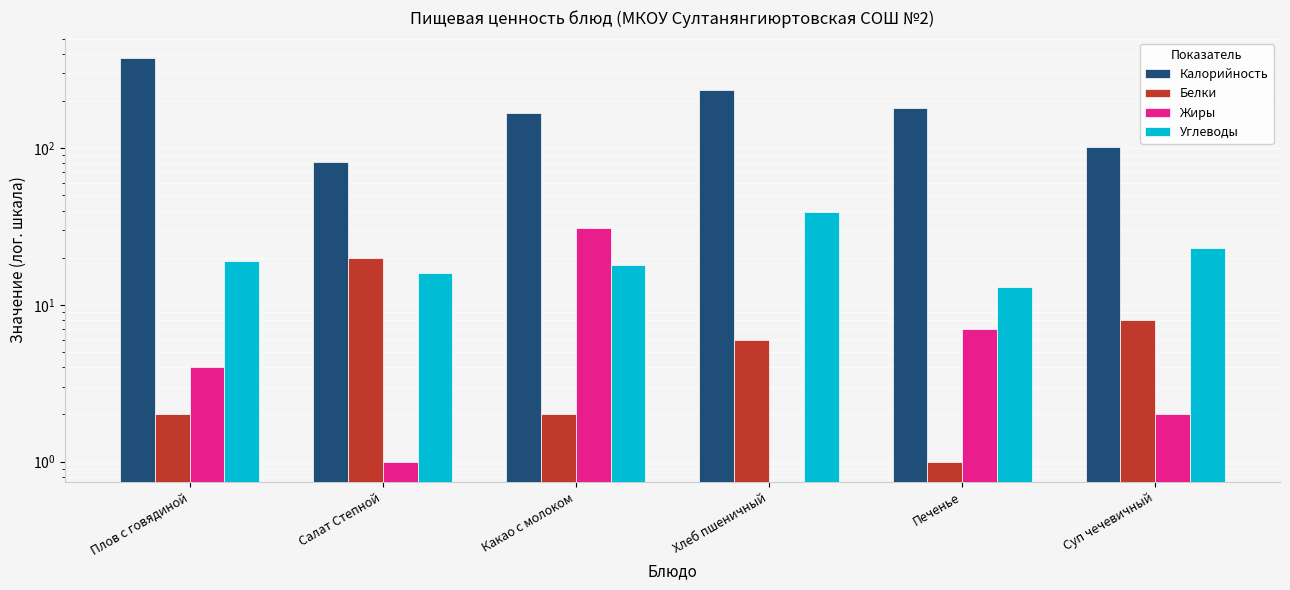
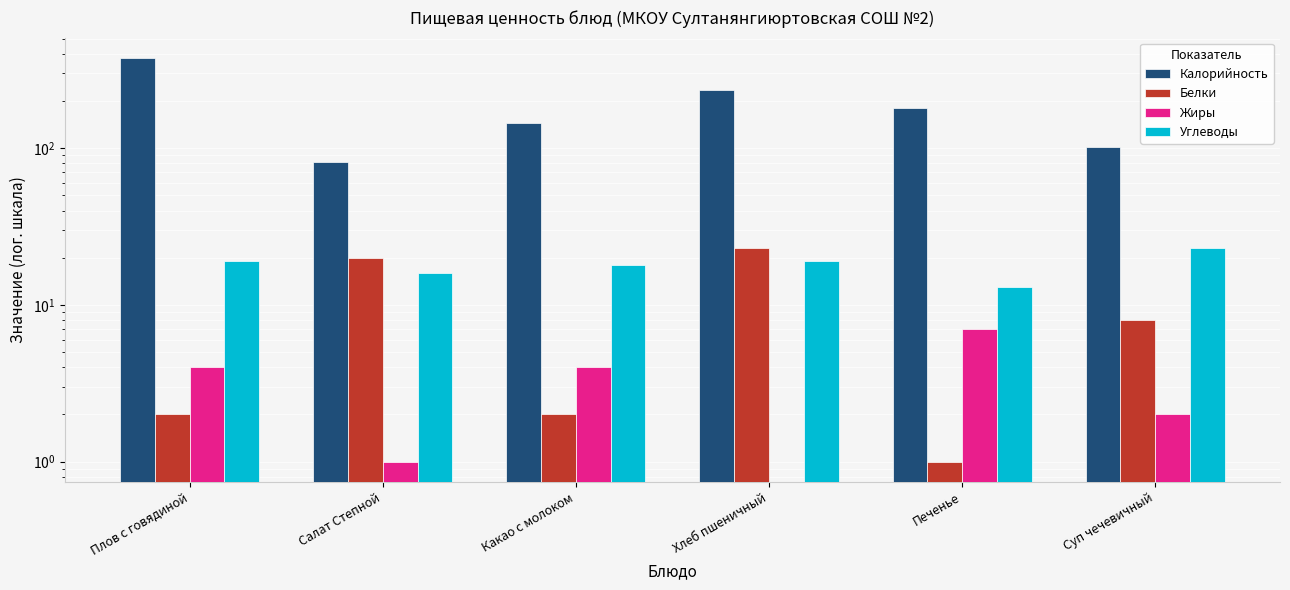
  {
    "Калорийность": {
      "Плов с говядиной": 380,
      "Салат Степной": 80,
-     "Какао с молоком": 170,
+     "Какао с молоком": 150,
      "Хлеб пшеничный": 240,
      "Печенье": 180,
      "Суп чечевичный": 100
    },
    "Белки": {
      "Плов с говядиной": 2,
      "Салат Степной": 20,
      "Какао с молоком": 2,
-     "Хлеб пшеничный": 6,
+     "Хлеб пшеничный": 23,
      "Печенье": 1,
      "Суп чечевичный": 8
    },
    "Жиры": {
      "Плов с говядиной": 4,
      "Салат Степной": 1,
-     "Какао с молоком": 31,
+     "Какао с молоком": 4,
      "Печенье": 7,
      "Суп чечевичный": 2
    },
    "Углеводы": {
      "Плов с говядиной": 19,
      "Салат Степной": 16,
      "Какао с молоком": 18,
-     "Хлеб пшеничный": 39,
+     "Хлеб пшеничный": 19,
      "Печенье": 13,
      "Суп чечевичный": 23
    }
  }
